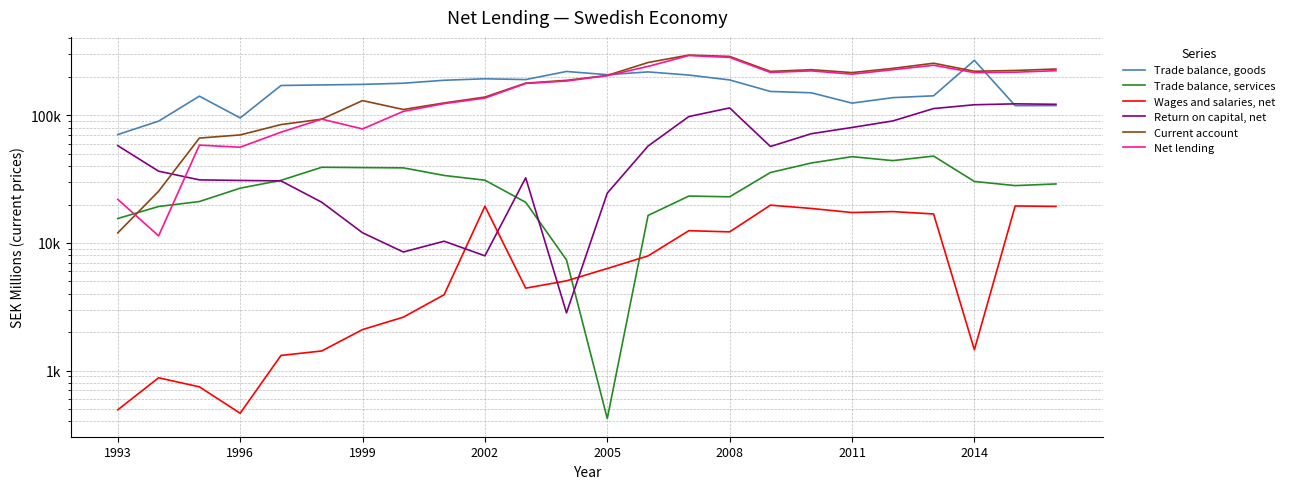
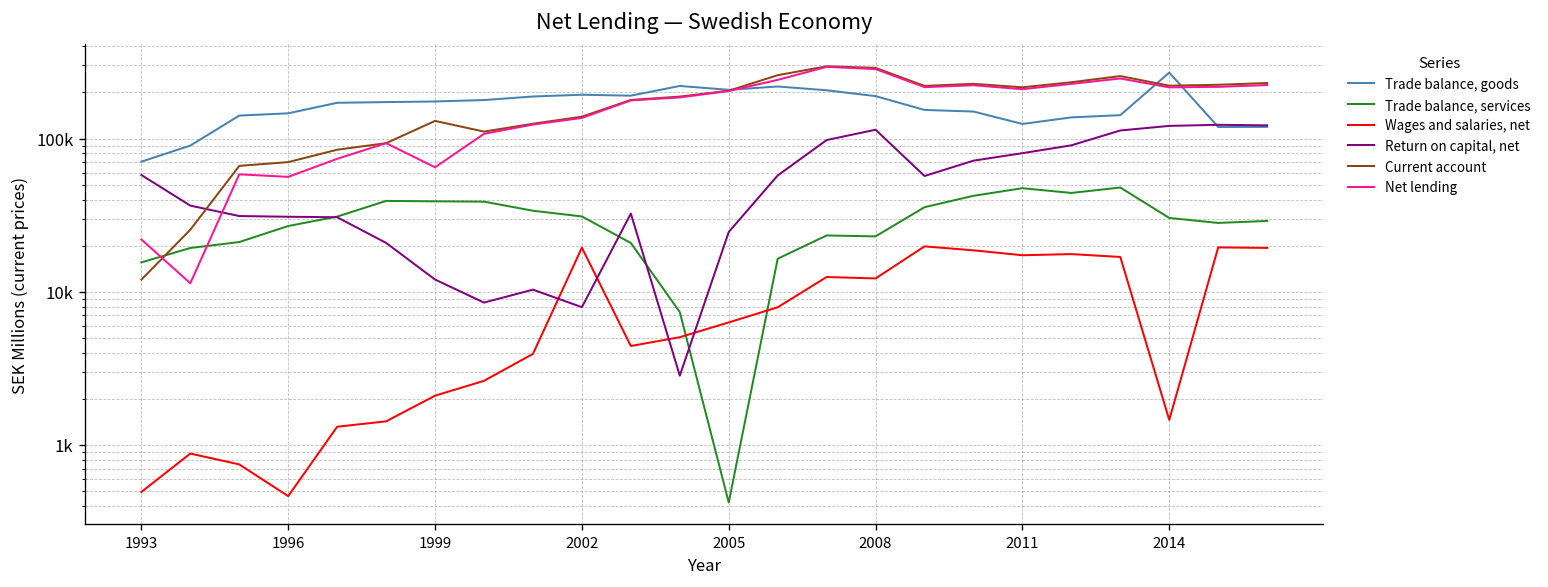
  {
    "Trade balance, goods": {
      "1993": 70000,
-     "1996": 100000,
+     "1996": 150000,
      "1999": 170000,
      "2002": 190000,
      "2008": 190000,
      "2011": 120000,
      "2014": 270000
    },
    "Trade balance, services": {
      "1993": 16000,
      "1996": 27000,
      "1999": 39000,
      "2002": 31000,
      "2005": 420,
      "2008": 23000,
      "2011": 47000,
      "2014": 30000
    },
    "Wages and salaries, net": {
      "1993": 490,
      "1996": 460,
      "1999": 2100,
      "2002": 19000,
      "2005": 6000,
      "2008": 12000,
      "2011": 17000,
      "2014": 1500
    },
    "Return on capital, net": {
      "1993": 60000,
      "1996": 31000,
      "1999": 12000,
      "2002": 8000,
      "2005": 25000,
      "2008": 110000,
      "2011": 80000,
      "2014": 120000
    },
    "Current account": {
      "1993": 12000,
      "1996": 70000,
      "1999": 130000
    },
    "Net lending": {
      "1993": 22000,
      "1996": 60000,
-     "1999": 80000
+     "1999": 60000
    }
  }
